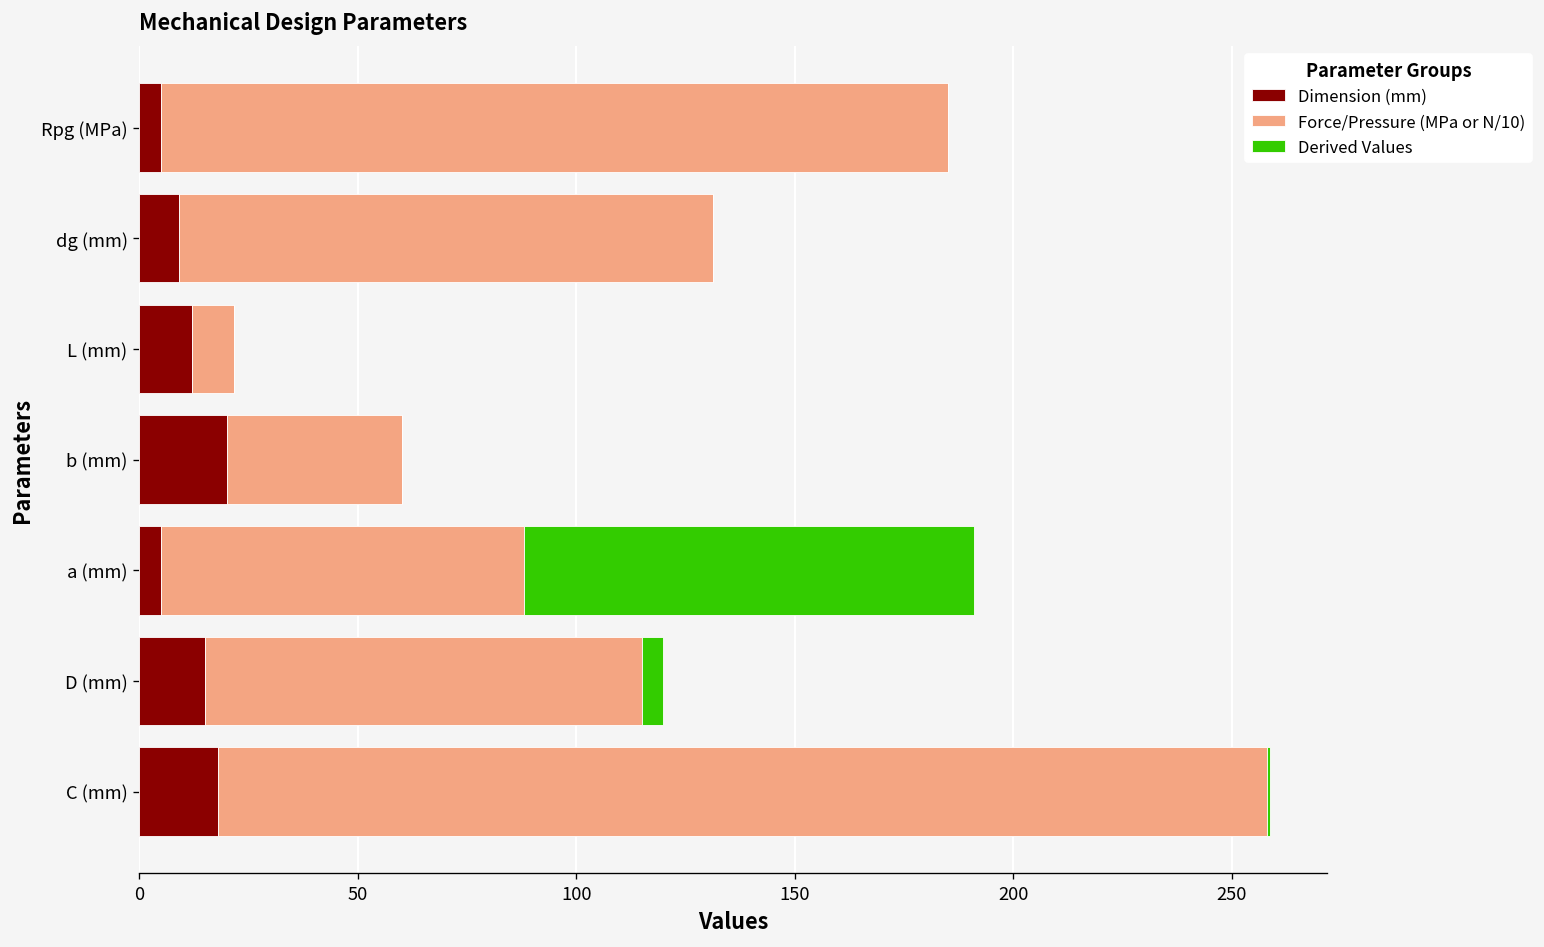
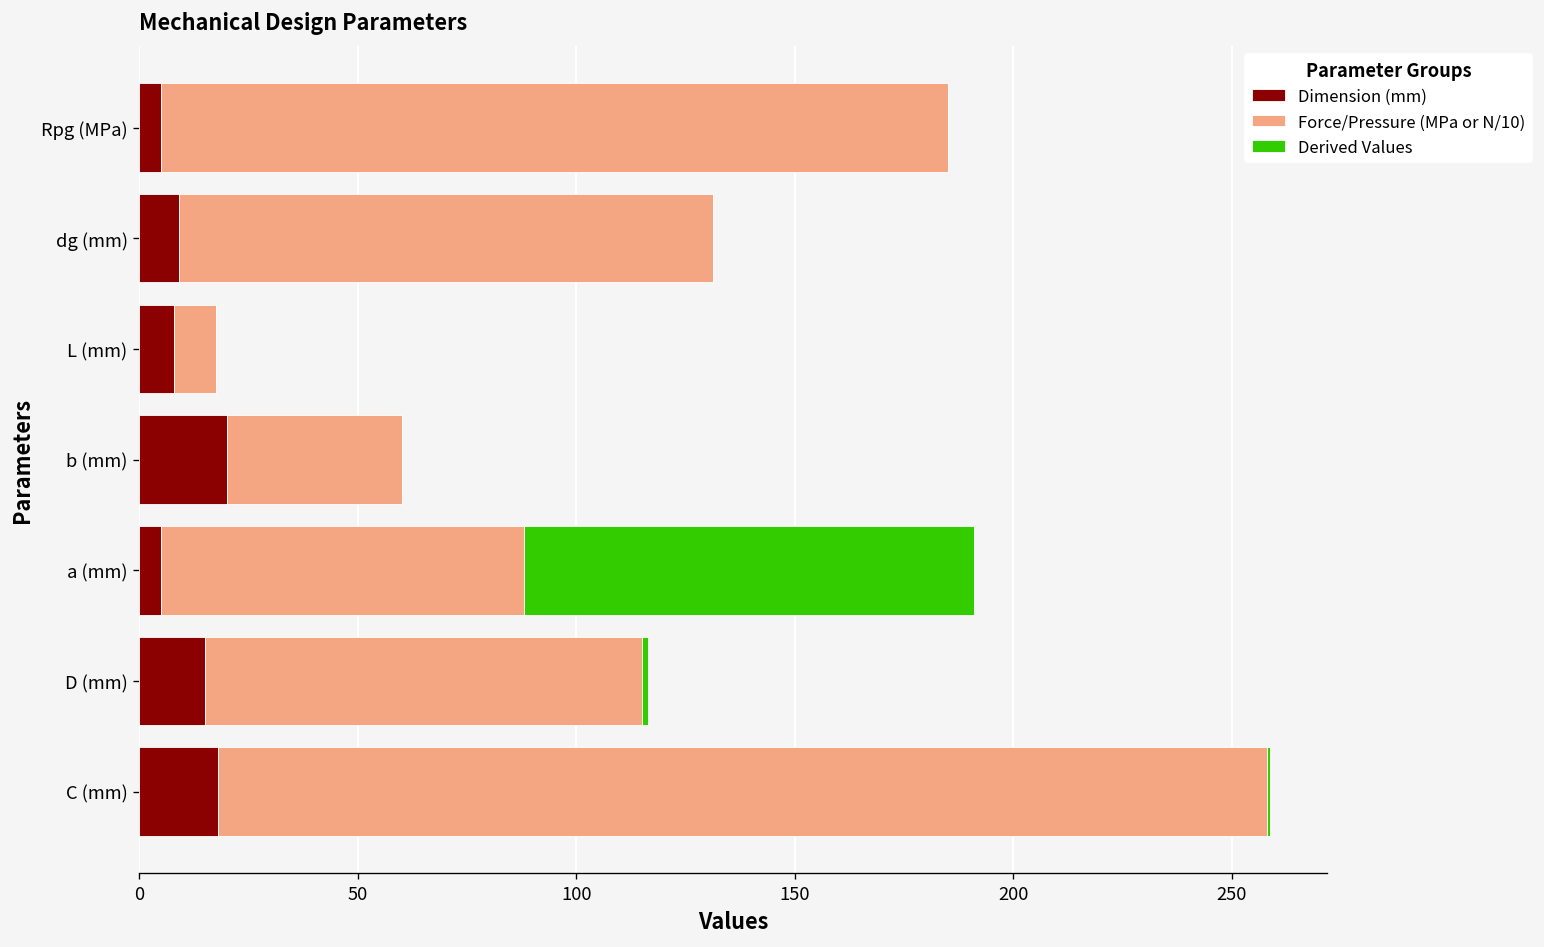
  {
    "Dimension (mm)": {
      "Rpg (MPa)": 5,
      "dg (mm)": 9,
-     "L (mm)": 12,
+     "L (mm)": 8,
      "b (mm)": 20,
      "a (mm)": 5,
      "D (mm)": 15,
      "C (mm)": 18
    },
    "Force/Pressure (MPa or N/10)": {
      "Rpg (MPa)": 180,
      "dg (mm)": 122,
      "L (mm)": 10,
      "b (mm)": 40,
      "a (mm)": 83,
      "D (mm)": 100,
      "C (mm)": 240
    },
    "Derived Values": {
      "Rpg (MPa)": 0,
      "dg (mm)": 0,
      "L (mm)": 0,
      "b (mm)": 0,
      "a (mm)": 103,
-     "D (mm)": 5,
+     "D (mm)": 1,
      "C (mm)": 1
    }
  }
